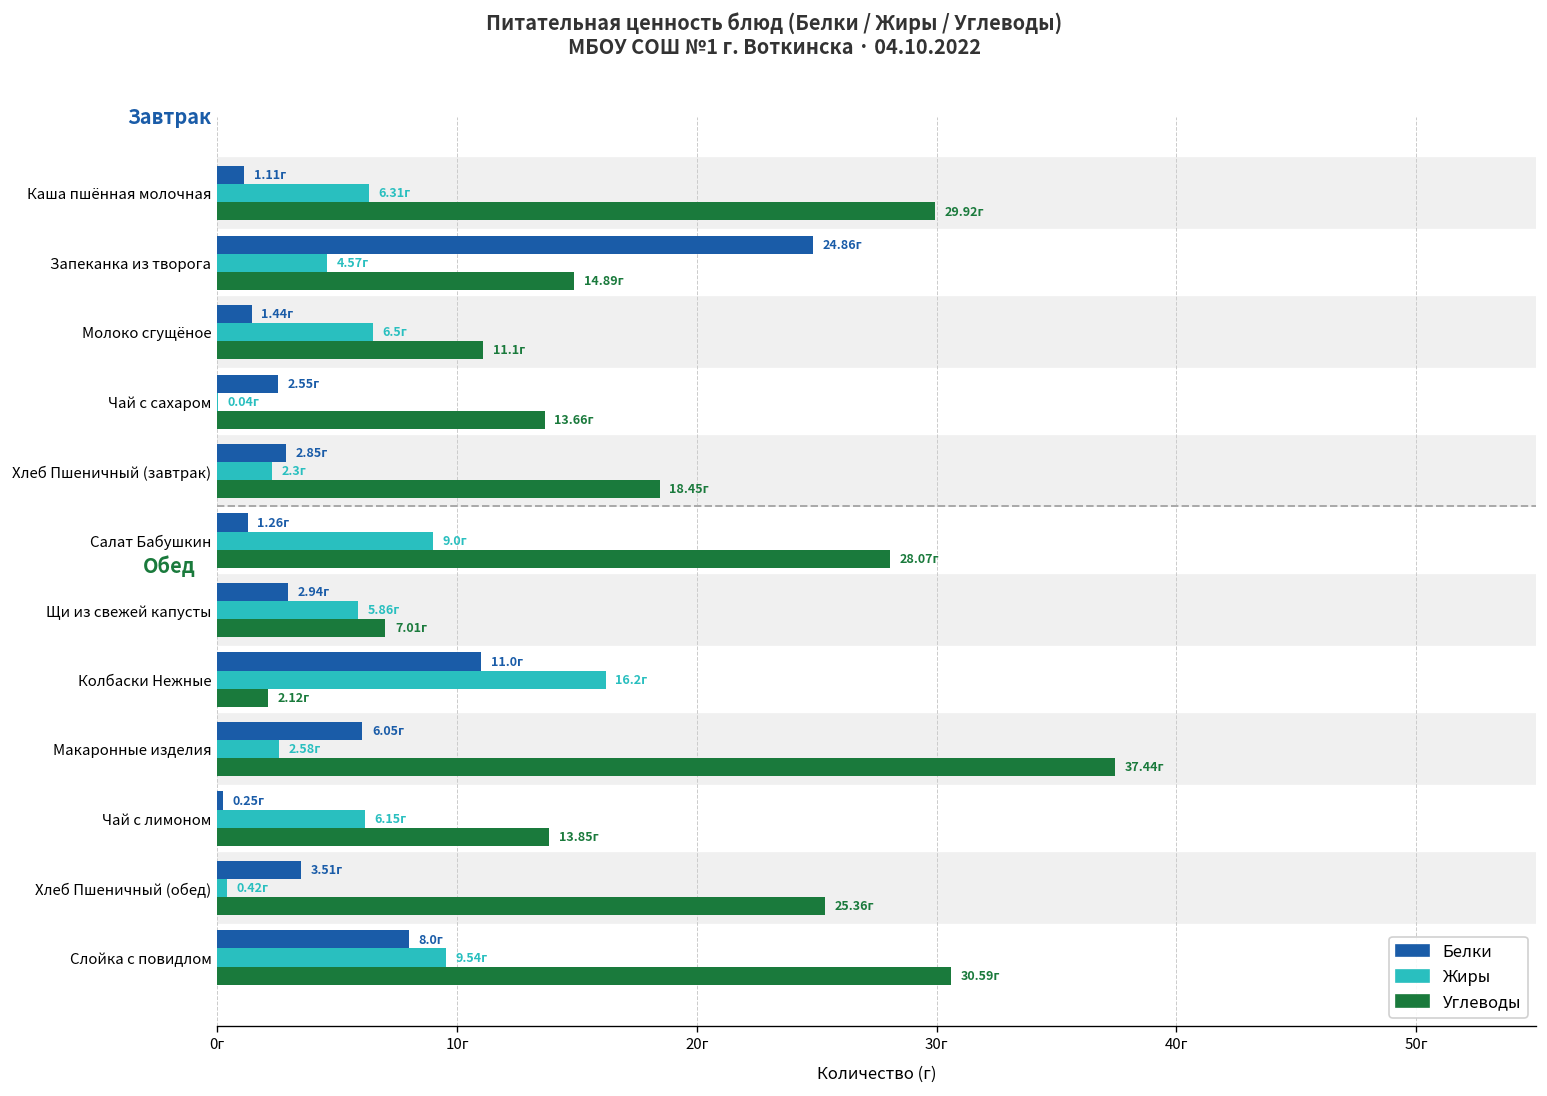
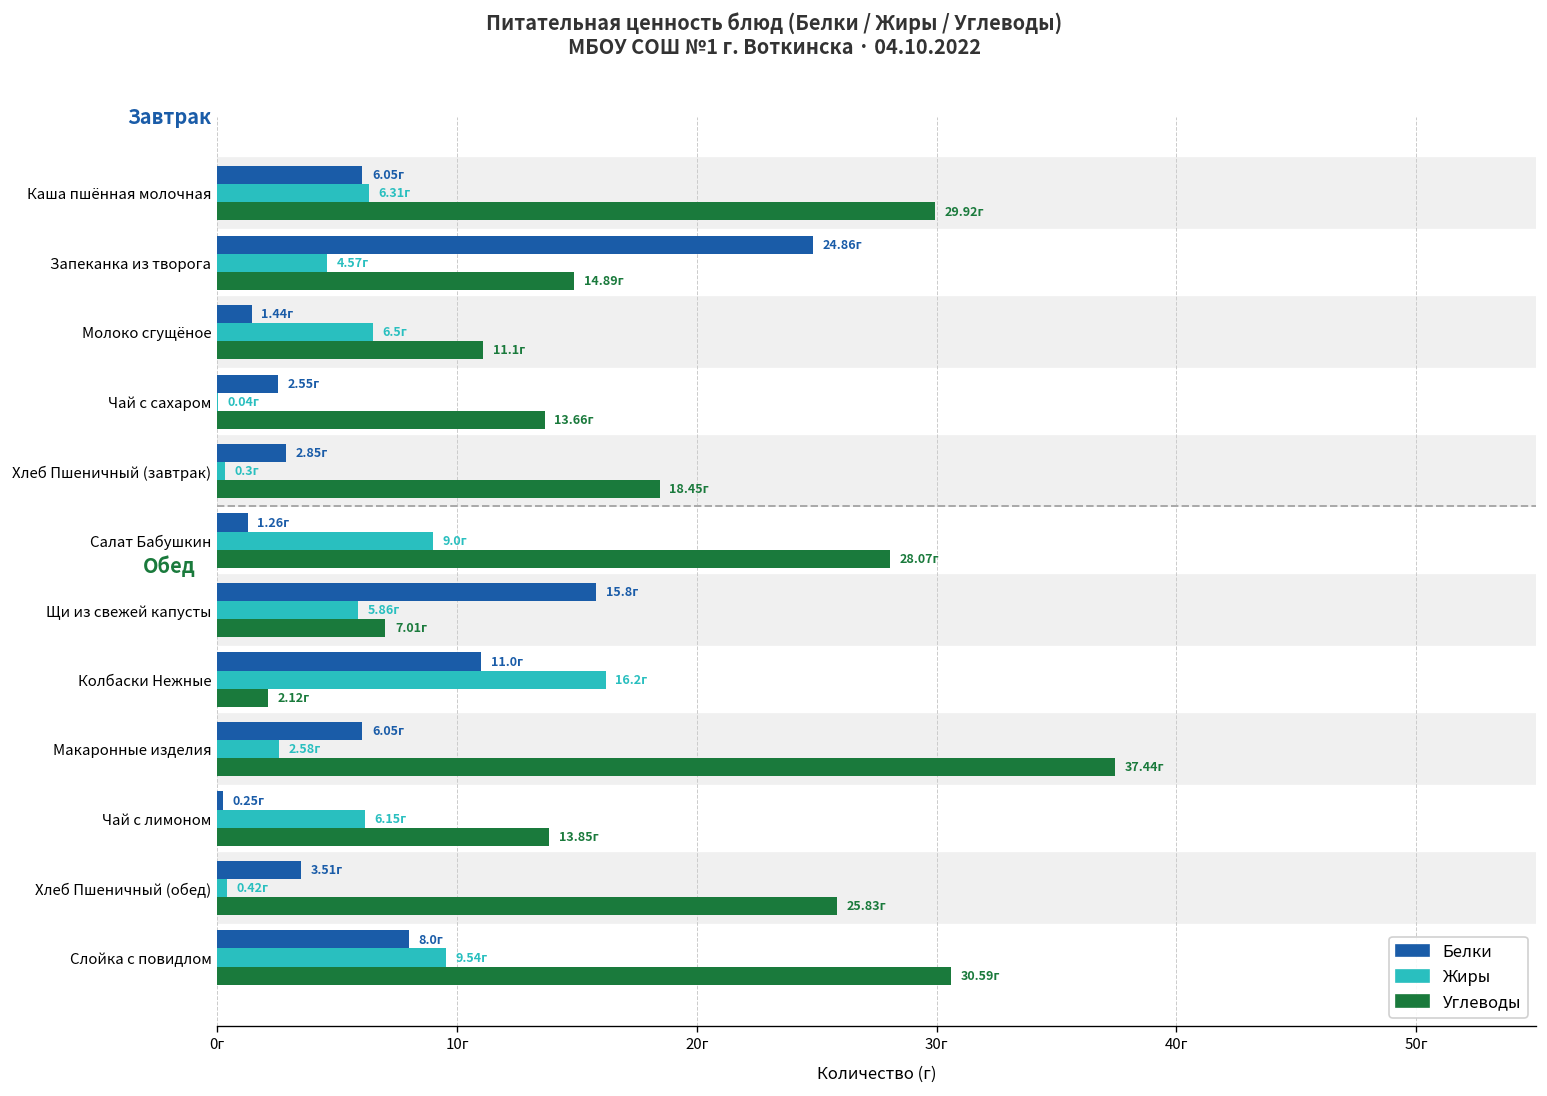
  {
    "Углеводы": {
      "Каша пшённая молочная": "29.92г",
      "Запеканка из творога": "14.89г",
      "Молоко сгущёное": "11.1г",
      "Чай с сахаром": "13.66г",
      "Хлеб Пшеничный (завтрак)": "18.45г",
      "Салат Бабушкин": "28.07г",
      "Щи из свежей капусты": "7.01г",
      "Колбаски Нежные": "2.12г",
      "Макаронные изделия": "37.44г",
      "Чай с лимоном": "13.85г",
-     "Хлеб Пшеничный (обед)": "25.36г",
+     "Хлеб Пшеничный (обед)": "25.83г",
      "Слойка с повидлом": "30.59г"
    },
    "Жиры": {
      "Каша пшённая молочная": "6.31г",
      "Запеканка из творога": "4.57г",
      "Молоко сгущёное": "6.5г",
      "Чай с сахаром": "0.04г",
-     "Хлеб Пшеничный (завтрак)": "2.3г",
+     "Хлеб Пшеничный (завтрак)": "0.3г",
      "Салат Бабушкин": "9.0г",
      "Щи из свежей капусты": "5.86г",
      "Колбаски Нежные": "16.2г",
      "Макаронные изделия": "2.58г",
      "Чай с лимоном": "6.15г",
      "Хлеб Пшеничный (обед)": "0.42г",
      "Слойка с повидлом": "9.54г"
    },
    "Белки": {
-     "Каша пшённая молочная": "1.11г",
+     "Каша пшённая молочная": "6.05г",
      "Запеканка из творога": "24.86г",
      "Молоко сгущёное": "1.44г",
      "Чай с сахаром": "2.55г",
      "Хлеб Пшеничный (завтрак)": "2.85г",
      "Салат Бабушкин": "1.26г",
-     "Щи из свежей капусты": "2.94г",
+     "Щи из свежей капусты": "15.8г",
      "Колбаски Нежные": "11.0г",
      "Макаронные изделия": "6.05г",
      "Чай с лимоном": "0.25г",
      "Хлеб Пшеничный (обед)": "3.51г",
      "Слойка с повидлом": "8.0г"
    }
  }
